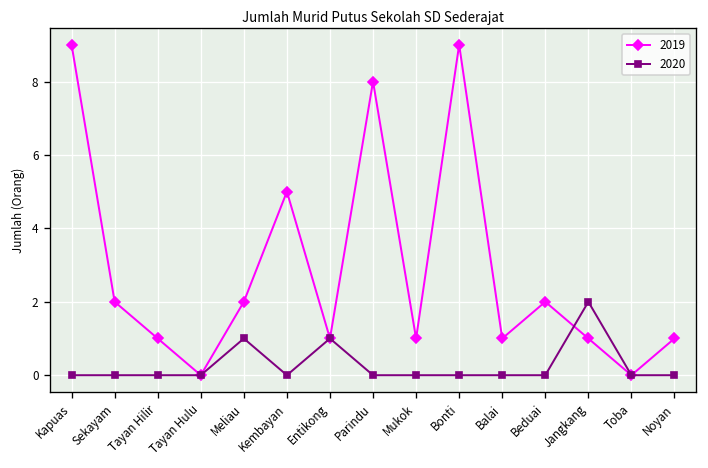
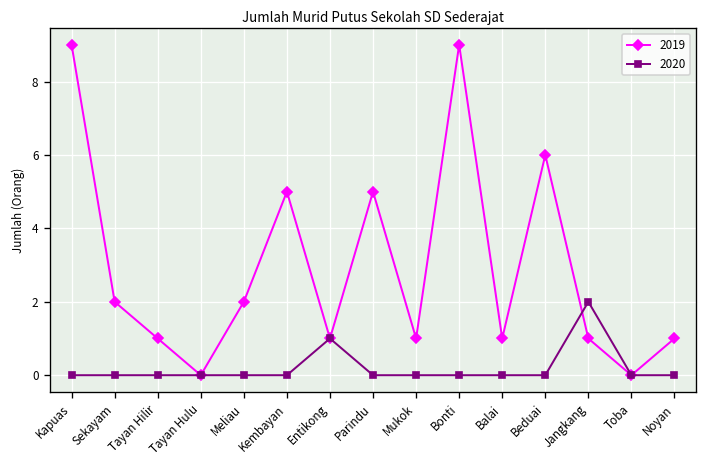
  {
    "2019": {
      "Kapuas": 9,
      "Sekayam": 2,
      "Tayan Hilir": 1,
      "Meliau": 2,
      "Kembayan": 5,
-     "Parindu": 8,
+     "Parindu": 5,
      "Mukok": 1,
      "Bonti": 9,
      "Balai": 1,
-     "Beduai": 2,
+     "Beduai": 6,
      "Jangkang": 1,
      "Noyan": 1
    },
    "2020": {
      "Kapuas": 0,
      "Sekayam": 0,
      "Tayan Hilir": 0,
-     "Meliau": 1,
+     "Meliau": 0,
      "Kembayan": 0,
      "Parindu": 0,
      "Mukok": 0,
      "Bonti": 0,
      "Balai": 0,
      "Beduai": 0,
      "Jangkang": 2,
      "Noyan": 0
    }
  }
